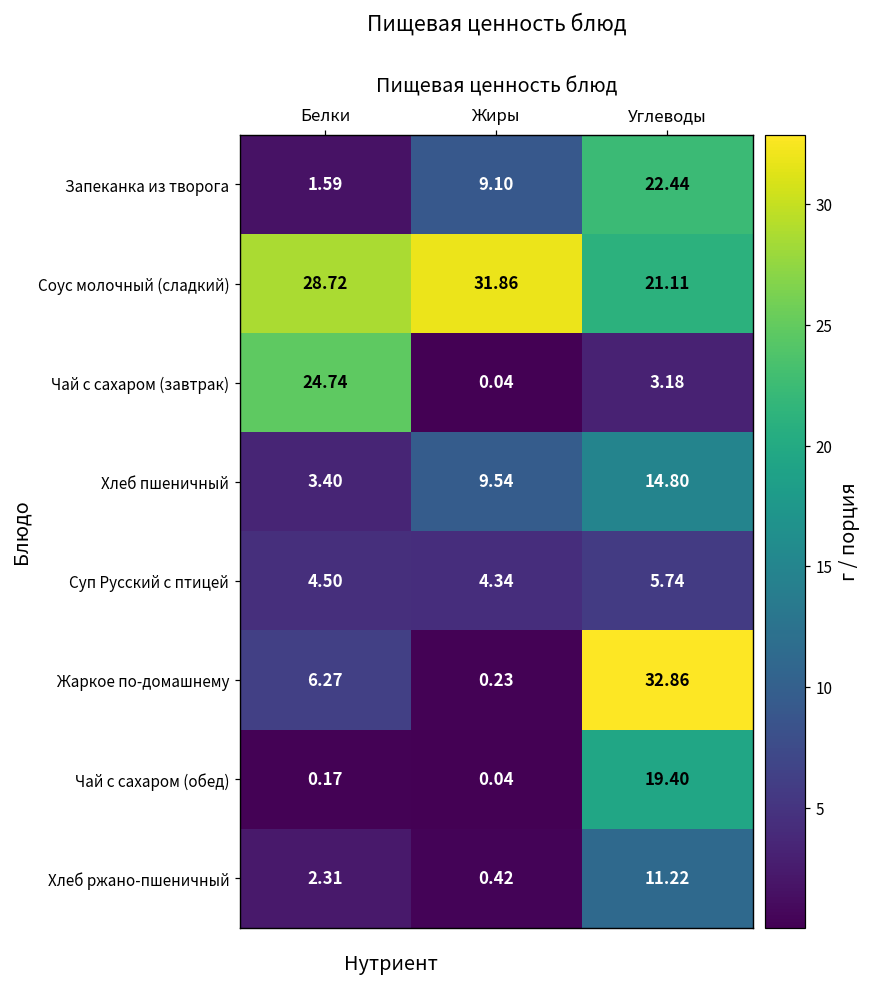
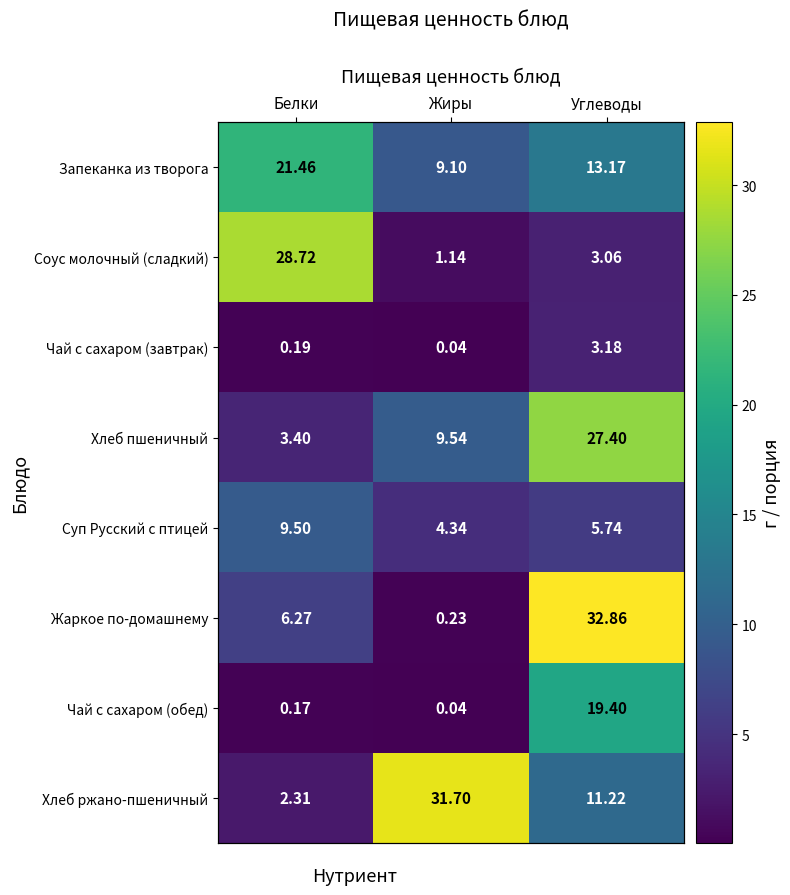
  {
    "Запеканка из творога": {
-     "Белки": 1.59,
+     "Белки": 21.46,
      "Жиры": 9.10,
-     "Углеводы": 22.44
+     "Углеводы": 13.17
    },
    "Соус молочный (сладкий)": {
      "Белки": 28.72,
-     "Жиры": 31.86,
-     "Углеводы": 21.11
+     "Жиры": 1.14,
+     "Углеводы": 3.06
    },
    "Чай с сахаром (завтрак)": {
-     "Белки": 24.74,
+     "Белки": 0.19,
      "Жиры": 0.04,
      "Углеводы": 3.18
    },
    "Хлеб пшеничный": {
      "Белки": 3.40,
      "Жиры": 9.54,
-     "Углеводы": 14.80
+     "Углеводы": 27.40
    },
    "Суп Русский с птицей": {
-     "Белки": 4.50,
+     "Белки": 9.50,
      "Жиры": 4.34,
      "Углеводы": 5.74
    },
    "Жаркое по-домашнему": {
      "Белки": 6.27,
      "Жиры": 0.23,
      "Углеводы": 32.86
    },
    "Чай с сахаром (обед)": {
      "Белки": 0.17,
      "Жиры": 0.04,
      "Углеводы": 19.40
    },
    "Хлеб ржано-пшеничный": {
      "Белки": 2.31,
-     "Жиры": 0.42,
+     "Жиры": 31.70,
      "Углеводы": 11.22
    }
  }
